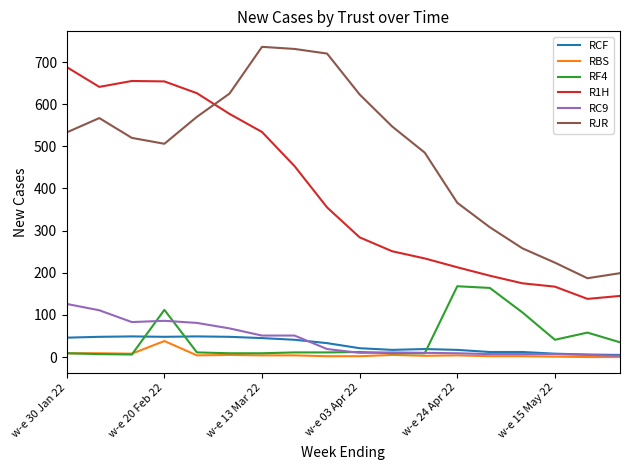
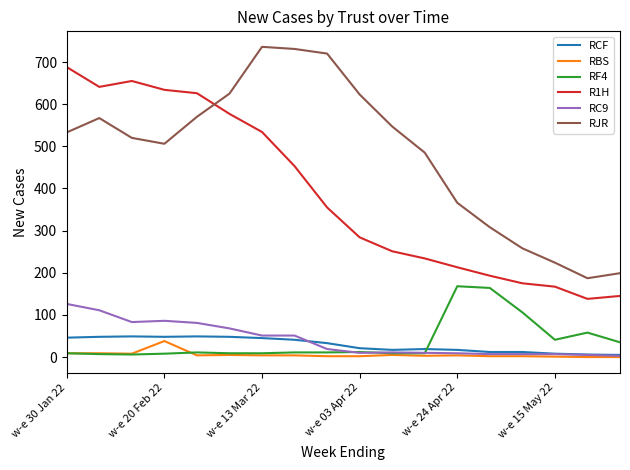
  {
    "RCF": {
      "w-e 30 Jan 22": 50,
      "w-e 20 Feb 22": 50,
      "w-e 03 Apr 22": 20,
      "w-e 24 Apr 22": 20
    },
    "RBS": {
      "w-e 20 Feb 22": 40,
      "w-e 03 Apr 22": 0
    },
    "RF4": {
-     "w-e 20 Feb 22": 110,
+     "w-e 20 Feb 22": 10,
      "w-e 24 Apr 22": 170,
      "w-e 15 May 22": 40
    },
    "R1H": {
      "w-e 30 Jan 22": 690,
-     "w-e 20 Feb 22": 650,
+     "w-e 20 Feb 22": 630,
      "w-e 13 Mar 22": 530,
      "w-e 03 Apr 22": 280,
      "w-e 24 Apr 22": 210,
      "w-e 15 May 22": 170
    },
    "RC9": {
      "w-e 30 Jan 22": 130,
      "w-e 20 Feb 22": 90
    },
    "RJR": {
      "w-e 30 Jan 22": 530,
      "w-e 20 Feb 22": 510,
      "w-e 13 Mar 22": 740,
      "w-e 03 Apr 22": 620,
      "w-e 24 Apr 22": 370,
      "w-e 15 May 22": 220
    }
  }
